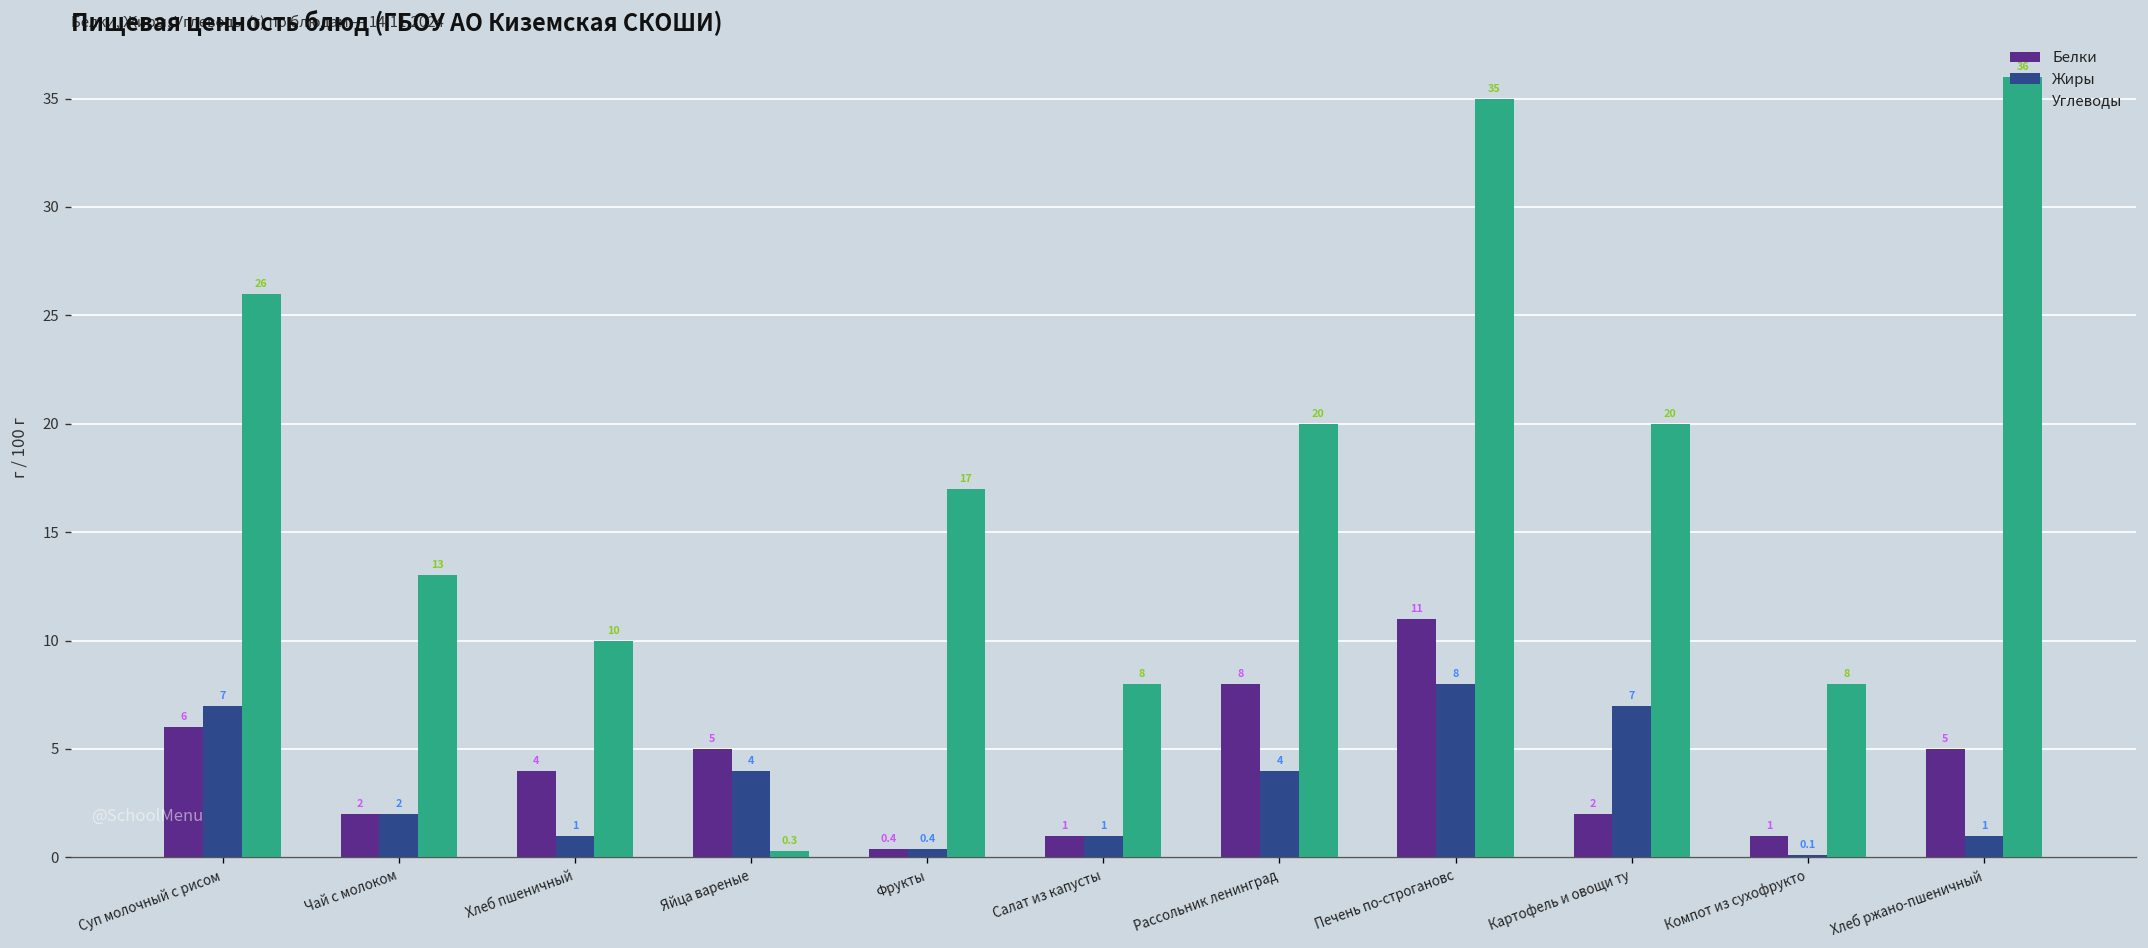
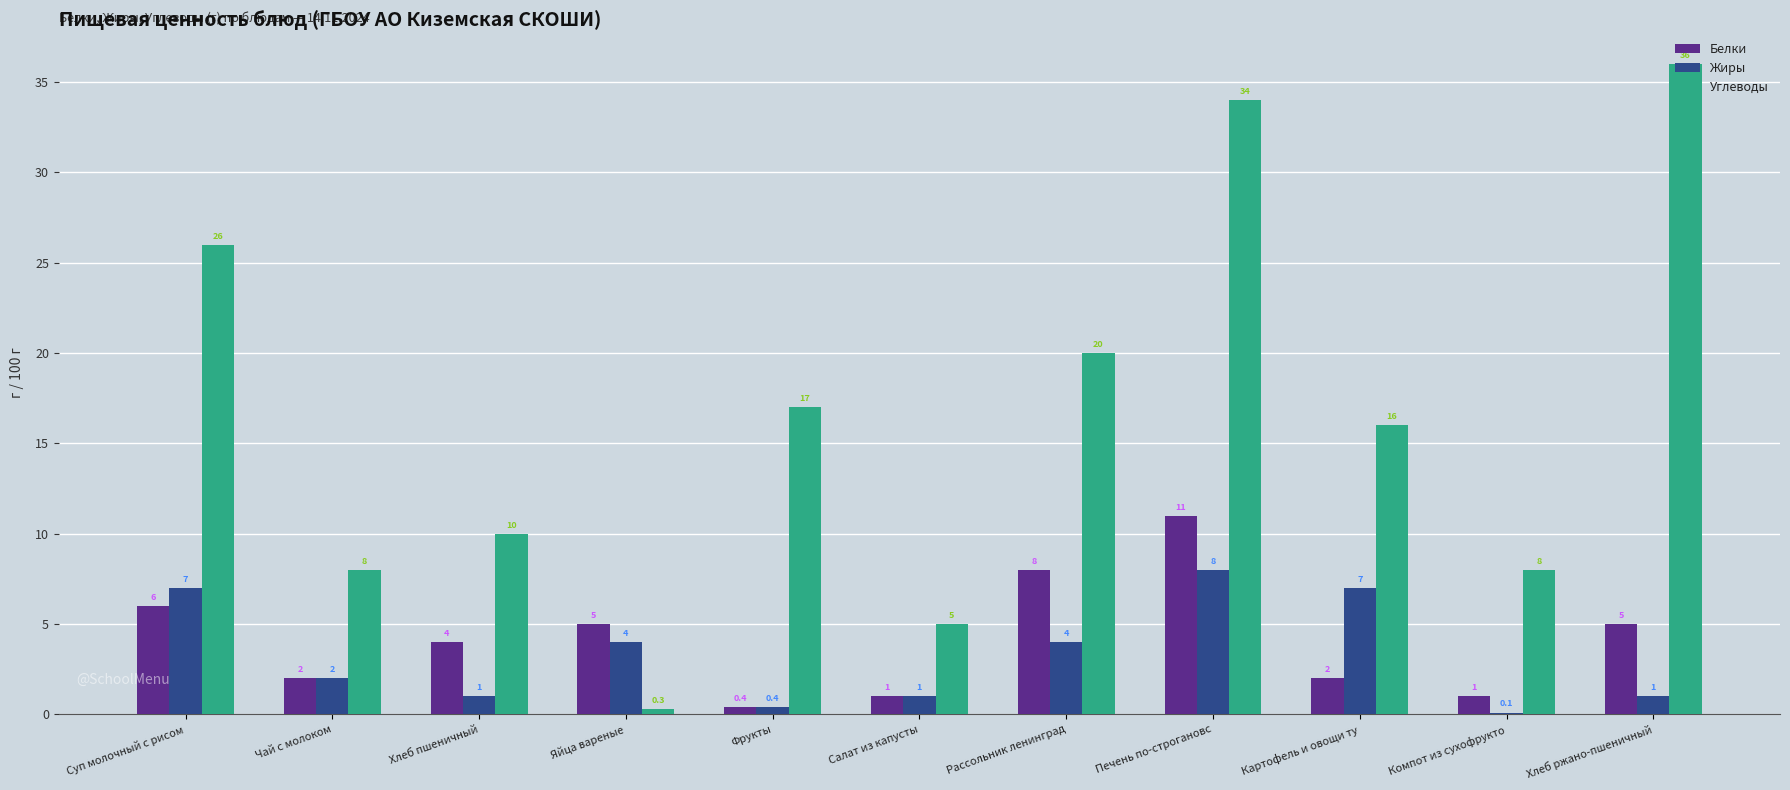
  {
    "Углеводы": {
      "Суп молочный с рисом": 26,
-     "Чай с молоком": 13,
+     "Чай с молоком": 8,
      "Хлеб пшеничный": 10,
      "Яйца вареные": 0.3,
      "Фрукты": 17,
-     "Салат из капусты": 8,
+     "Салат из капусты": 5,
      "Рассольник ленинград": 20,
-     "Печень по-строгановс": 35,
-     "Картофель и овощи ту": 20,
+     "Печень по-строгановс": 34,
+     "Картофель и овощи ту": 16,
      "Компот из сухофрукто": 8,
      "Хлеб ржано-пшеничный": 36
    }
  }
